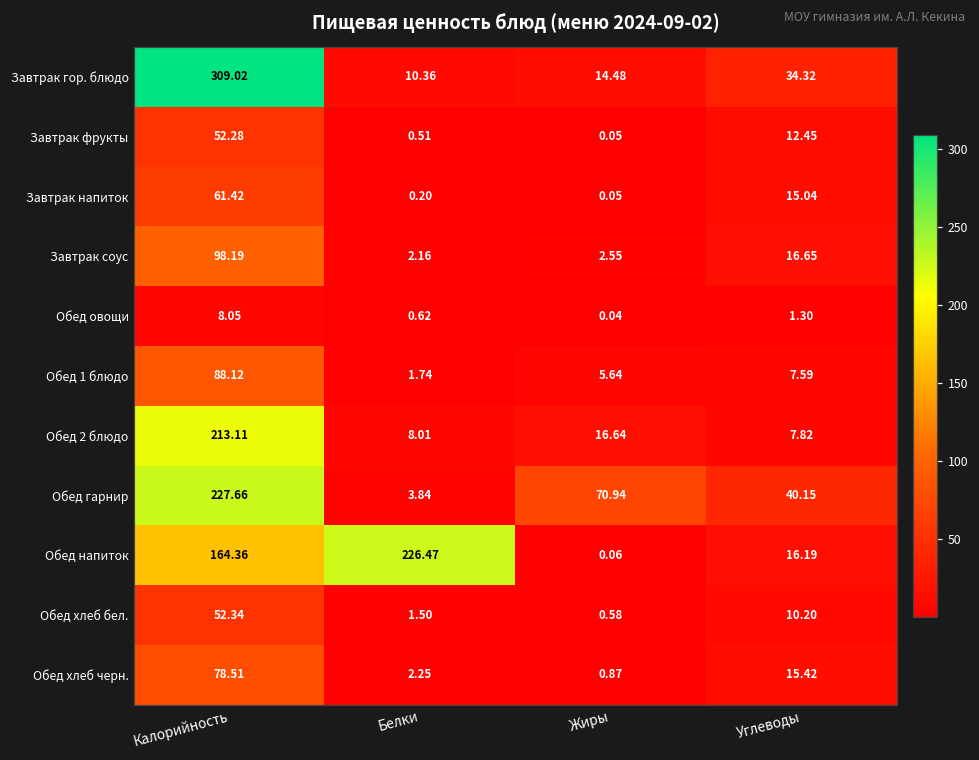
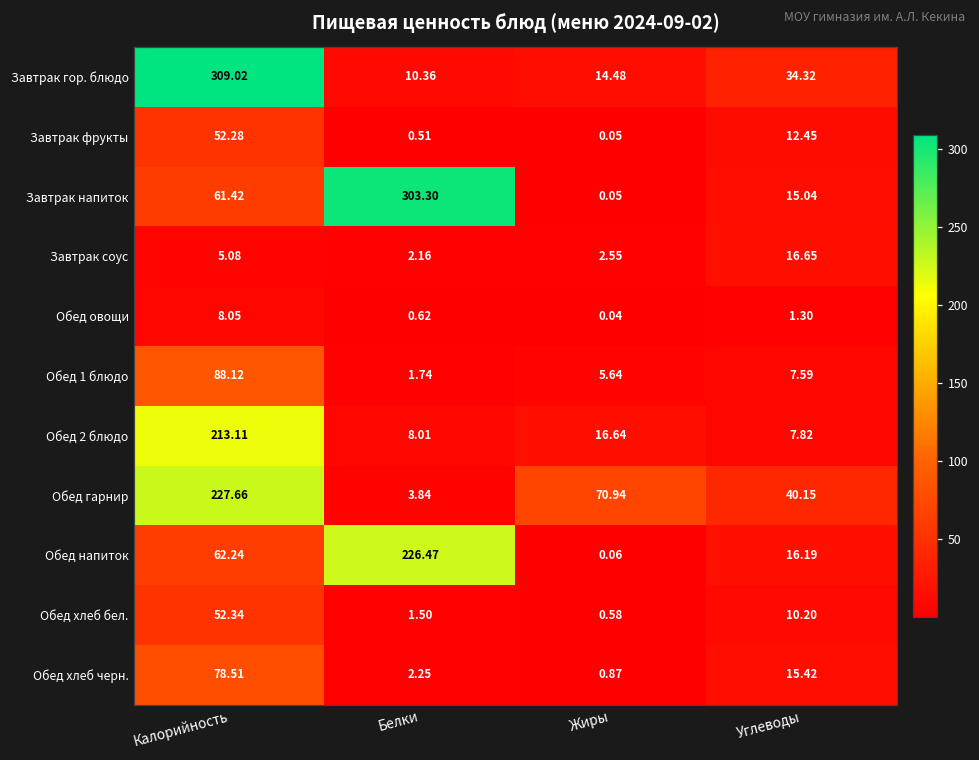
  {
    "Завтрак гор. блюдо": {
      "Калорийность": 309.02,
      "Белки": 10.36,
      "Жиры": 14.48,
      "Углеводы": 34.32
    },
    "Завтрак фрукты": {
      "Калорийность": 52.28,
      "Белки": 0.51,
      "Жиры": 0.05,
      "Углеводы": 12.45
    },
    "Завтрак напиток": {
      "Калорийность": 61.42,
-     "Белки": 0.20,
+     "Белки": 303.30,
      "Жиры": 0.05,
      "Углеводы": 15.04
    },
    "Завтрак соус": {
-     "Калорийность": 98.19,
+     "Калорийность": 5.08,
      "Белки": 2.16,
      "Жиры": 2.55,
      "Углеводы": 16.65
    },
    "Обед овощи": {
      "Калорийность": 8.05,
      "Белки": 0.62,
      "Жиры": 0.04,
      "Углеводы": 1.30
    },
    "Обед 1 блюдо": {
      "Калорийность": 88.12,
      "Белки": 1.74,
      "Жиры": 5.64,
      "Углеводы": 7.59
    },
    "Обед 2 блюдо": {
      "Калорийность": 213.11,
      "Белки": 8.01,
      "Жиры": 16.64,
      "Углеводы": 7.82
    },
    "Обед гарнир": {
      "Калорийность": 227.66,
      "Белки": 3.84,
      "Жиры": 70.94,
      "Углеводы": 40.15
    },
    "Обед напиток": {
-     "Калорийность": 164.36,
+     "Калорийность": 62.24,
      "Белки": 226.47,
      "Жиры": 0.06,
      "Углеводы": 16.19
    },
    "Обед хлеб бел.": {
      "Калорийность": 52.34,
      "Белки": 1.50,
      "Жиры": 0.58,
      "Углеводы": 10.20
    },
    "Обед хлеб черн.": {
      "Калорийность": 78.51,
      "Белки": 2.25,
      "Жиры": 0.87,
      "Углеводы": 15.42
    }
  }
